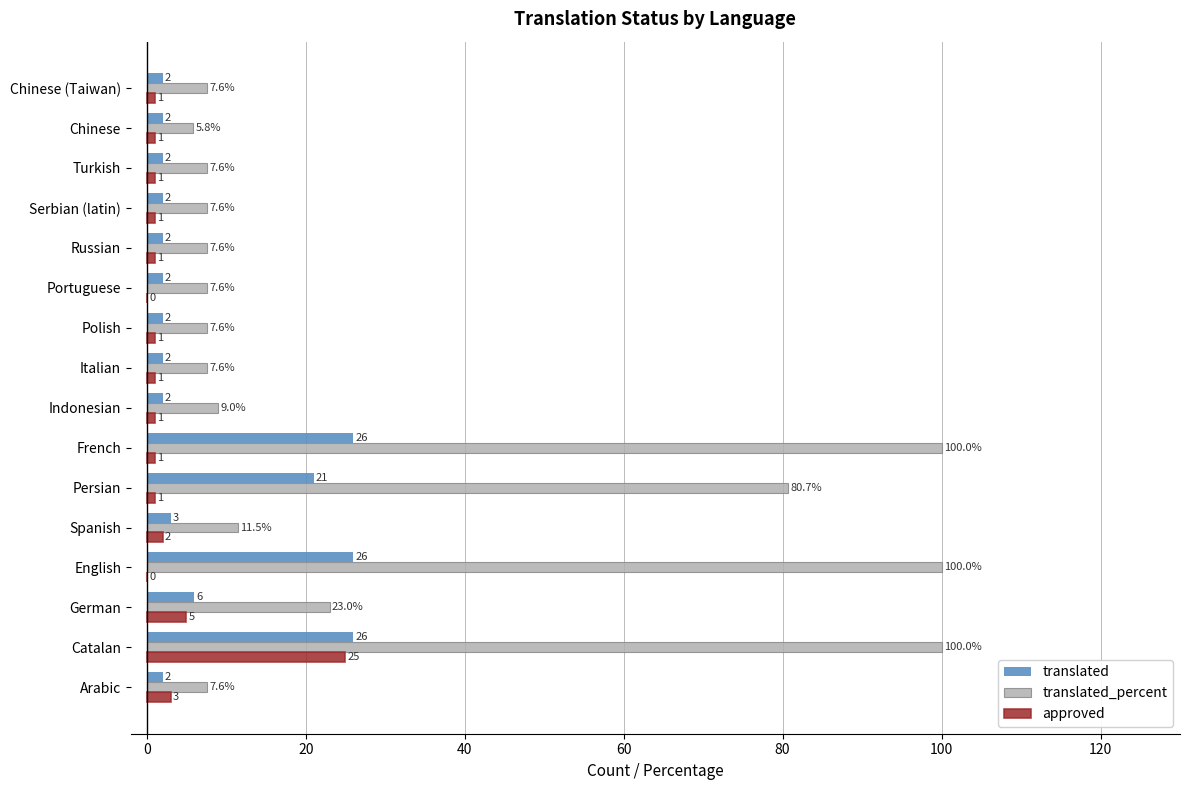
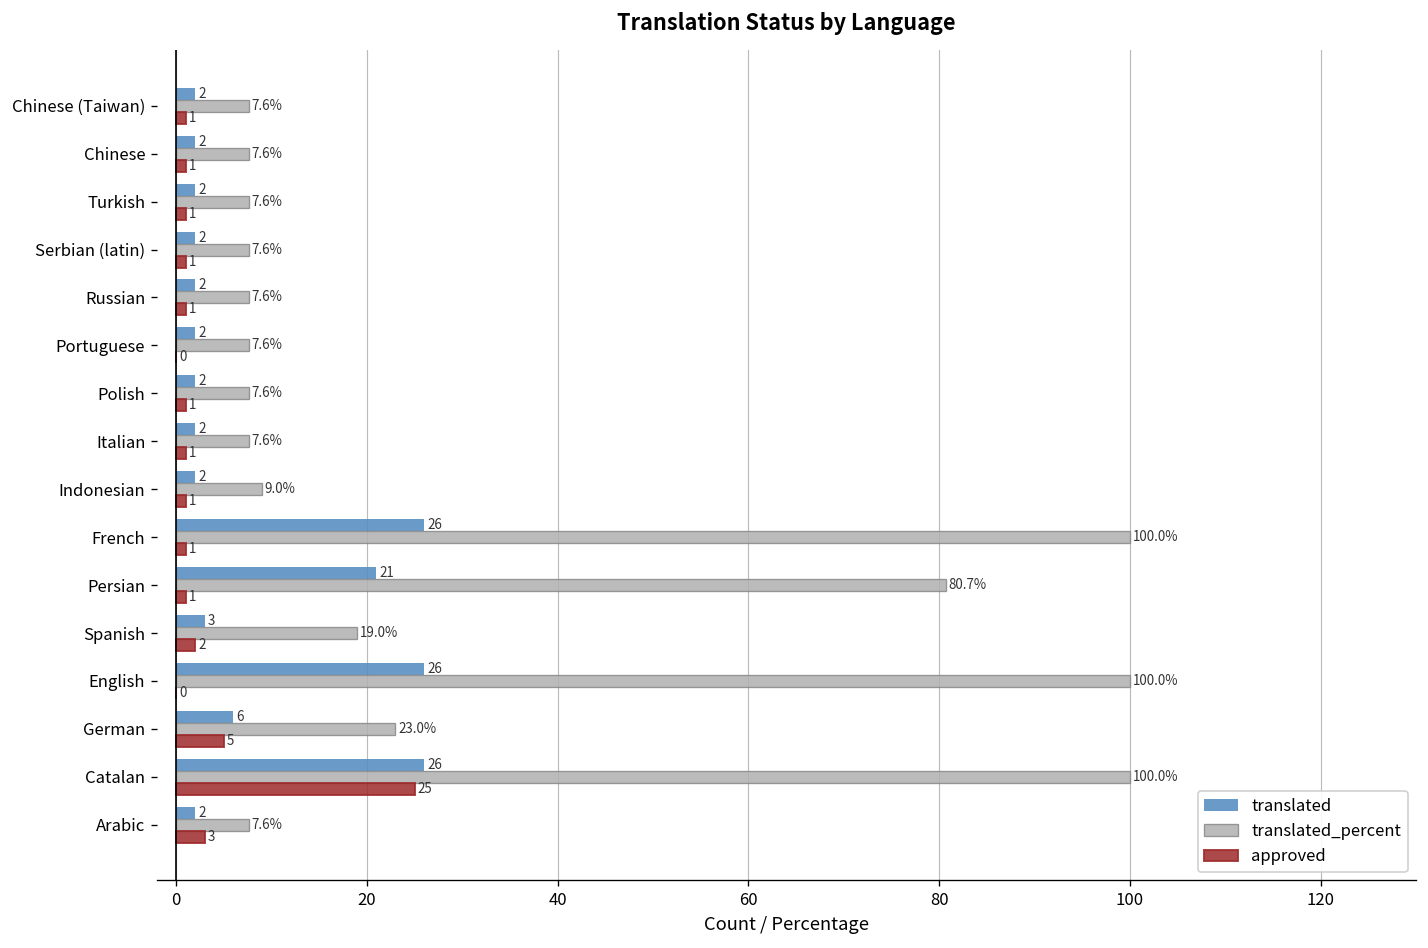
  {
    "translated": {
      "Chinese (Taiwan)": "2",
      "Chinese": "2",
      "Turkish": "2",
      "Serbian (latin)": "2",
      "Russian": "2",
      "Portuguese": "2",
      "Polish": "2",
      "Italian": "2",
      "Indonesian": "2",
      "French": "26",
      "Persian": "21",
      "Spanish": "3",
      "English": "26",
      "German": "6",
      "Catalan": "26",
      "Arabic": "2"
    },
    "translated_percent": {
      "Chinese (Taiwan)": "7.6%",
-     "Chinese": "5.8%",
+     "Chinese": "7.6%",
      "Turkish": "7.6%",
      "Serbian (latin)": "7.6%",
      "Russian": "7.6%",
      "Portuguese": "7.6%",
      "Polish": "7.6%",
      "Italian": "7.6%",
      "Indonesian": "9.0%",
      "French": "100.0%",
      "Persian": "80.7%",
-     "Spanish": "11.5%",
+     "Spanish": "19.0%",
      "English": "100.0%",
      "German": "23.0%",
      "Catalan": "100.0%",
      "Arabic": "7.6%"
    },
    "approved": {
      "Chinese (Taiwan)": "1",
      "Chinese": "1",
      "Turkish": "1",
      "Serbian (latin)": "1",
      "Russian": "1",
      "Portuguese": "0",
      "Polish": "1",
      "Italian": "1",
      "Indonesian": "1",
      "French": "1",
      "Persian": "1",
      "Spanish": "2",
      "English": "0",
      "German": "5",
      "Catalan": "25",
      "Arabic": "3"
    }
  }
